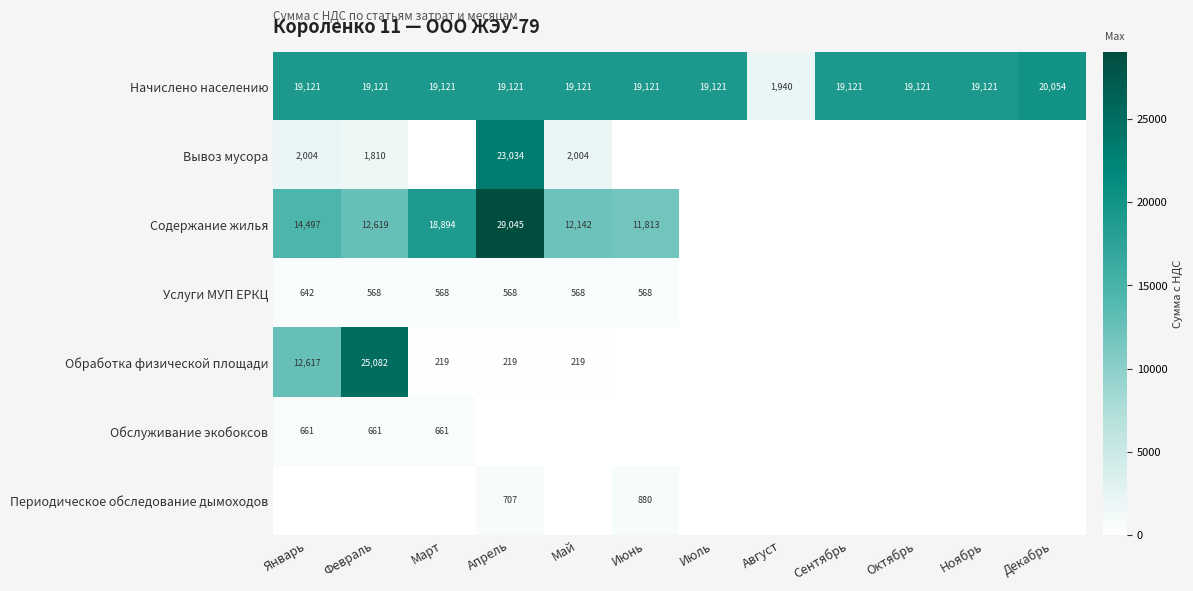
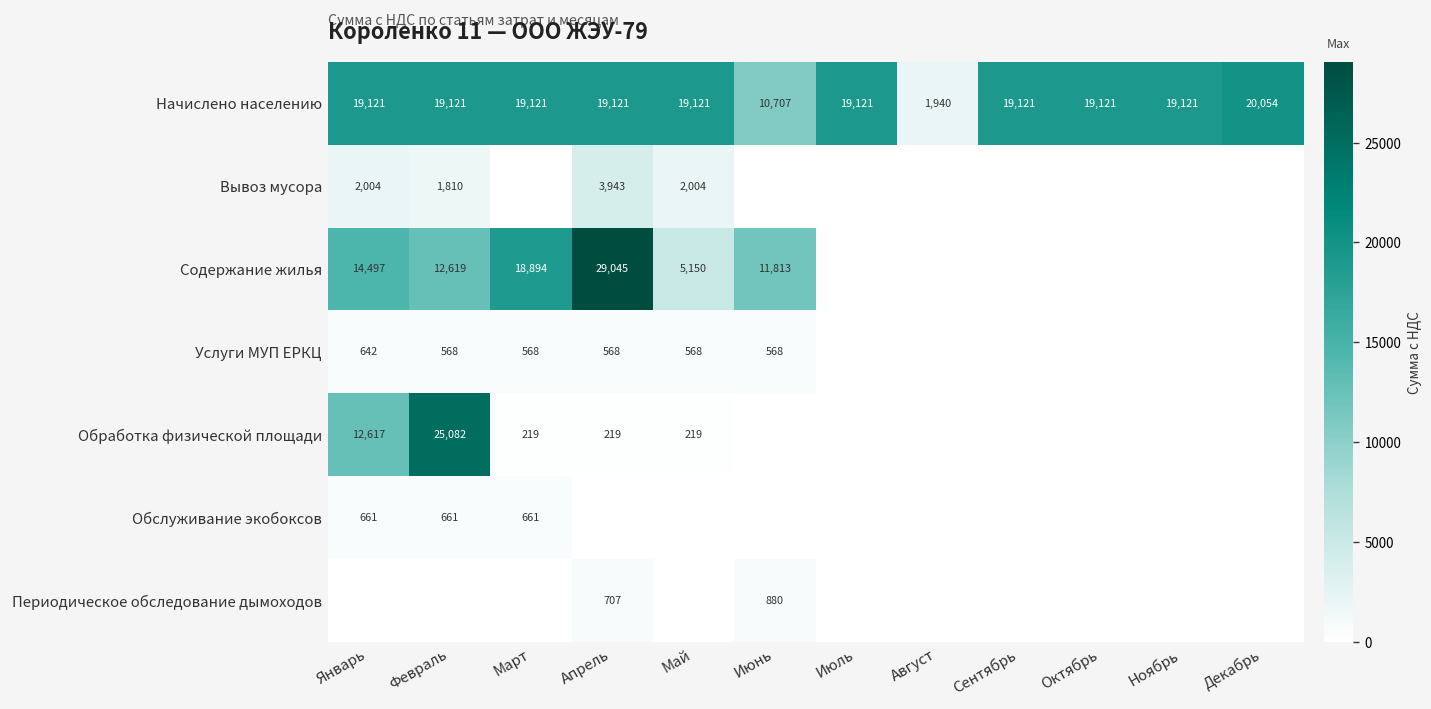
  {
    "Начислено населению": {
      "Январь": "19,121",
      "Февраль": "19,121",
      "Март": "19,121",
      "Апрель": "19,121",
      "Май": "19,121",
-     "Июнь": "19,121",
+     "Июнь": "10,707",
      "Июль": "19,121",
      "Август": "1,940",
      "Сентябрь": "19,121",
      "Октябрь": "19,121",
      "Ноябрь": "19,121",
      "Декабрь": "20,054"
    },
    "Вывоз мусора": {
      "Январь": "2,004",
      "Февраль": "1,810",
-     "Апрель": "23,034",
+     "Апрель": "3,943",
      "Май": "2,004"
    },
    "Содержание жилья": {
      "Январь": "14,497",
      "Февраль": "12,619",
      "Март": "18,894",
      "Апрель": "29,045",
-     "Май": "12,142",
+     "Май": "5,150",
      "Июнь": "11,813"
    },
    "Услуги МУП ЕРКЦ": {
      "Январь": "642",
      "Февраль": "568",
      "Март": "568",
      "Апрель": "568",
      "Май": "568",
      "Июнь": "568"
    },
    "Обработка физической площади": {
      "Январь": "12,617",
      "Февраль": "25,082",
      "Март": "219",
      "Апрель": "219",
      "Май": "219"
    },
    "Обслуживание экобоксов": {
      "Январь": "661",
      "Февраль": "661",
      "Март": "661"
    },
    "Периодическое обследование дымоходов": {
      "Апрель": "707",
      "Июнь": "880"
    }
  }
